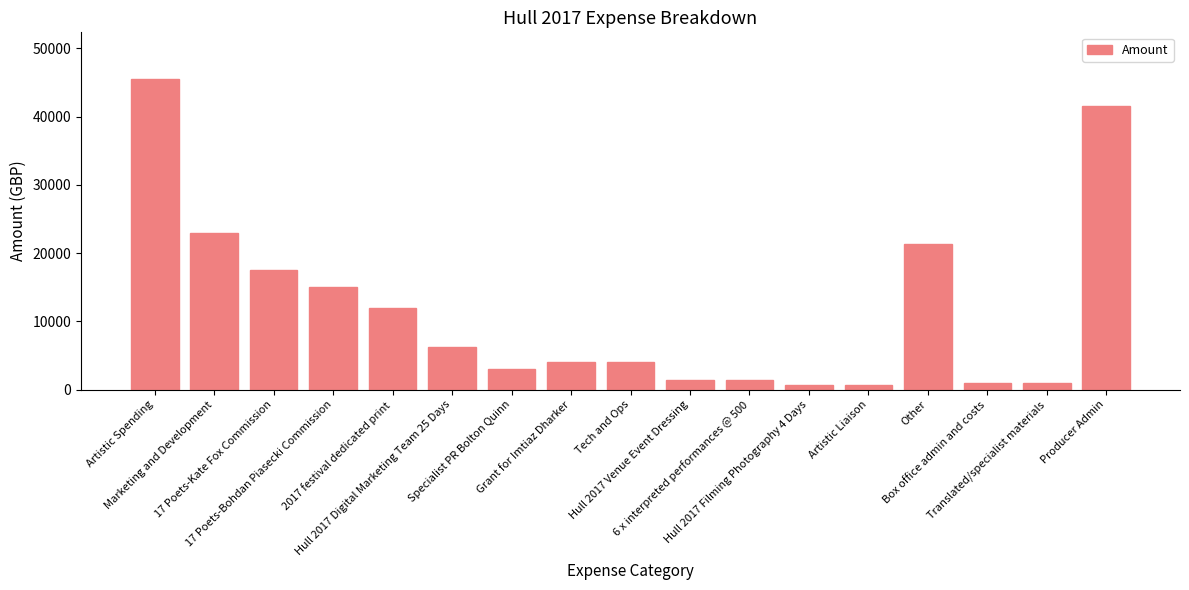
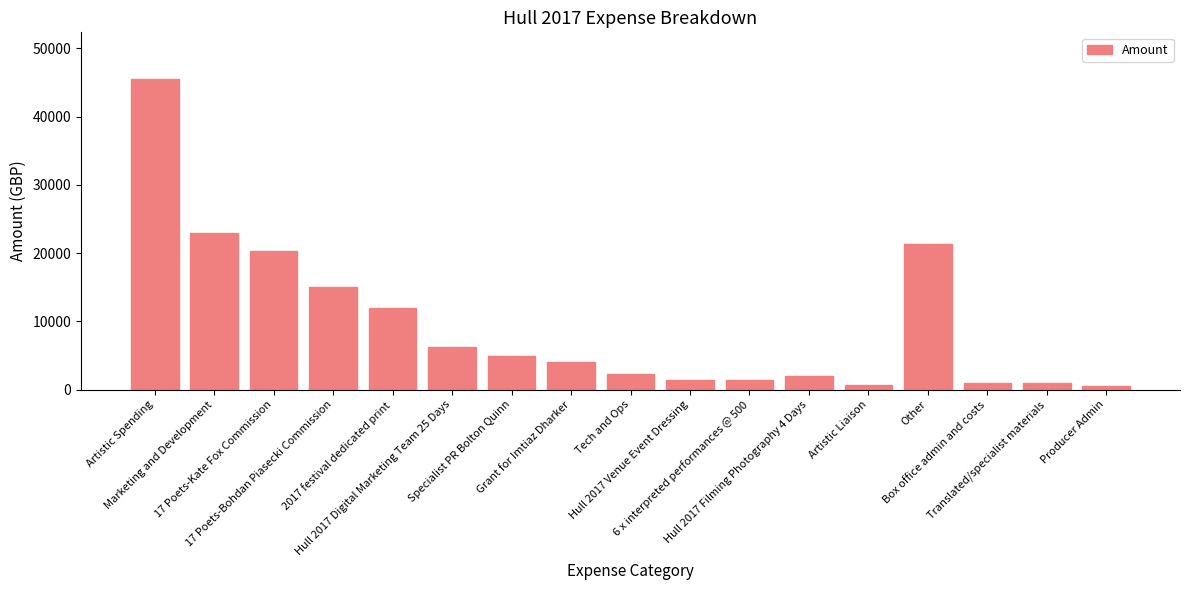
  {
    "Artistic Spending": 46000,
    "Marketing and Development": 23000,
-   "17 Poets-Kate Fox Commission": 18000,
+   "17 Poets-Kate Fox Commission": 20000,
    "17 Poets-Bohdan Piasecki Commission": 15000,
    "2017 festival dedicated print": 12000,
    "Hull 2017 Digital Marketing Team 25 Days": 6000,
-   "Specialist PR Bolton Quinn": 3000,
+   "Specialist PR Bolton Quinn": 5000,
    "Grant for Imtiaz Dharker": 4000,
-   "Tech and Ops": 4000,
+   "Tech and Ops": 2000,
    "Hull 2017 Venue Event Dressing": 1000,
    "6 x interpreted performances @ 500": 1000,
-   "Hull 2017 Filming Photography 4 Days": 1000,
+   "Hull 2017 Filming Photography 4 Days": 2000,
    "Artistic Liaison": 1000,
    "Other": 21000,
    "Box office admin and costs": 1000,
    "Translated/specialist materials": 1000,
-   "Producer Admin": 42000
+   "Producer Admin": 1000
  }
